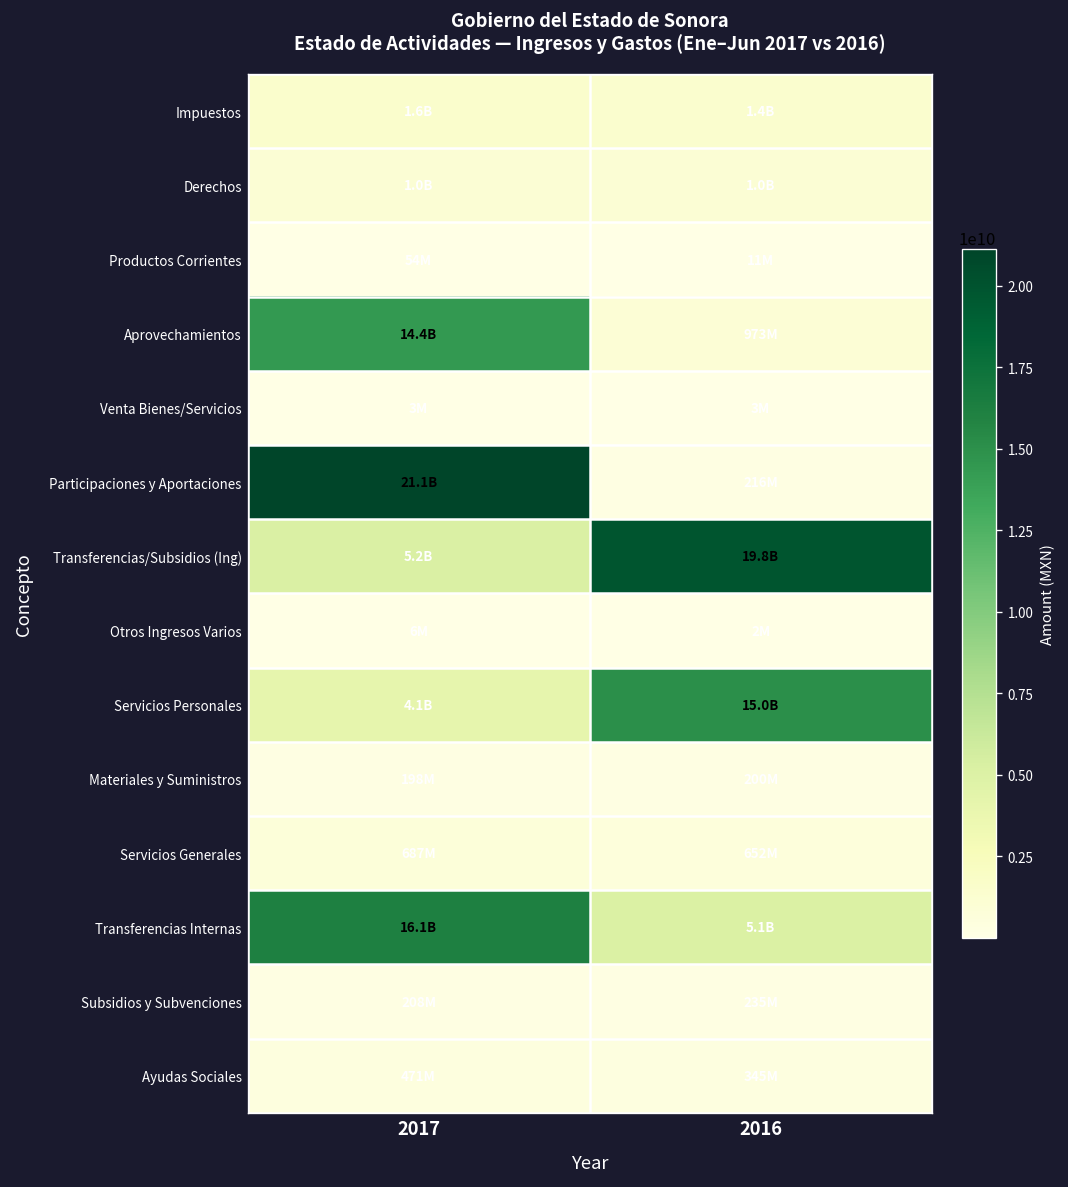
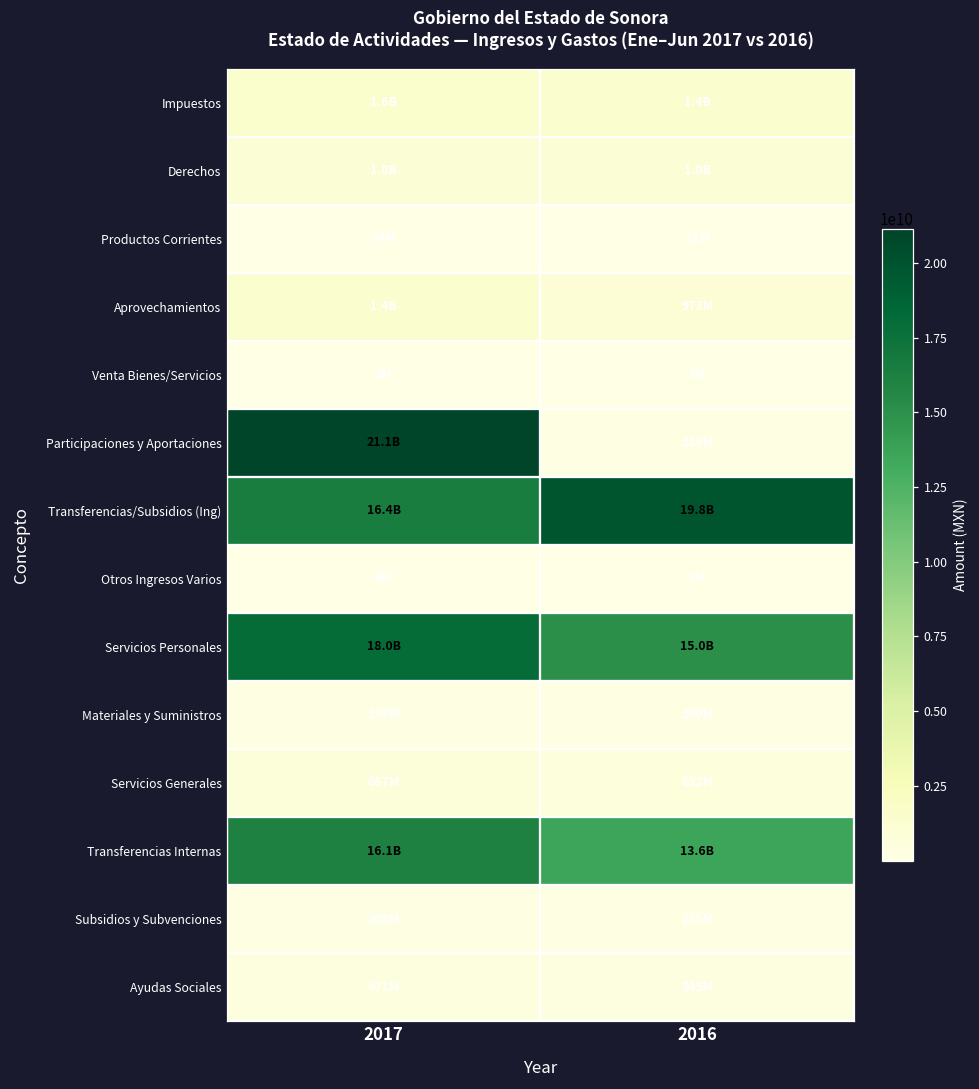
  {
    "Impuestos": {
      "2017": "1.6B",
      "2016": "1.4B"
    },
    "Aprovechamientos": {
-     "2017": "14.4B"
+     "2017": "1.4B"
    },
    "Participaciones y Aportaciones": {
      "2017": "21.1B"
    },
    "Transferencias/Subsidios (Ing)": {
-     "2017": "5.2B",
+     "2017": "16.4B",
      "2016": "19.8B"
    },
    "Servicios Personales": {
-     "2017": "4.1B",
+     "2017": "18.0B",
      "2016": "15.0B"
    },
    "Transferencias Internas": {
      "2017": "16.1B",
-     "2016": "5.1B"
+     "2016": "13.6B"
    }
  }
